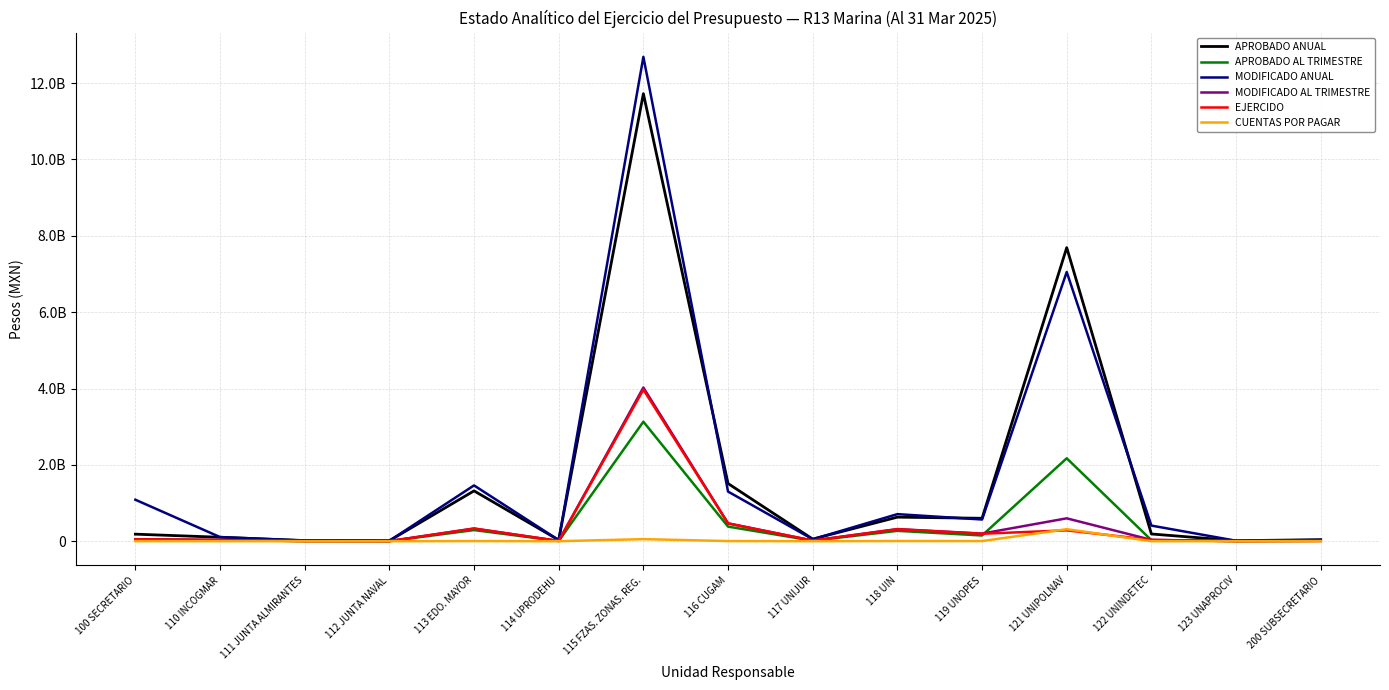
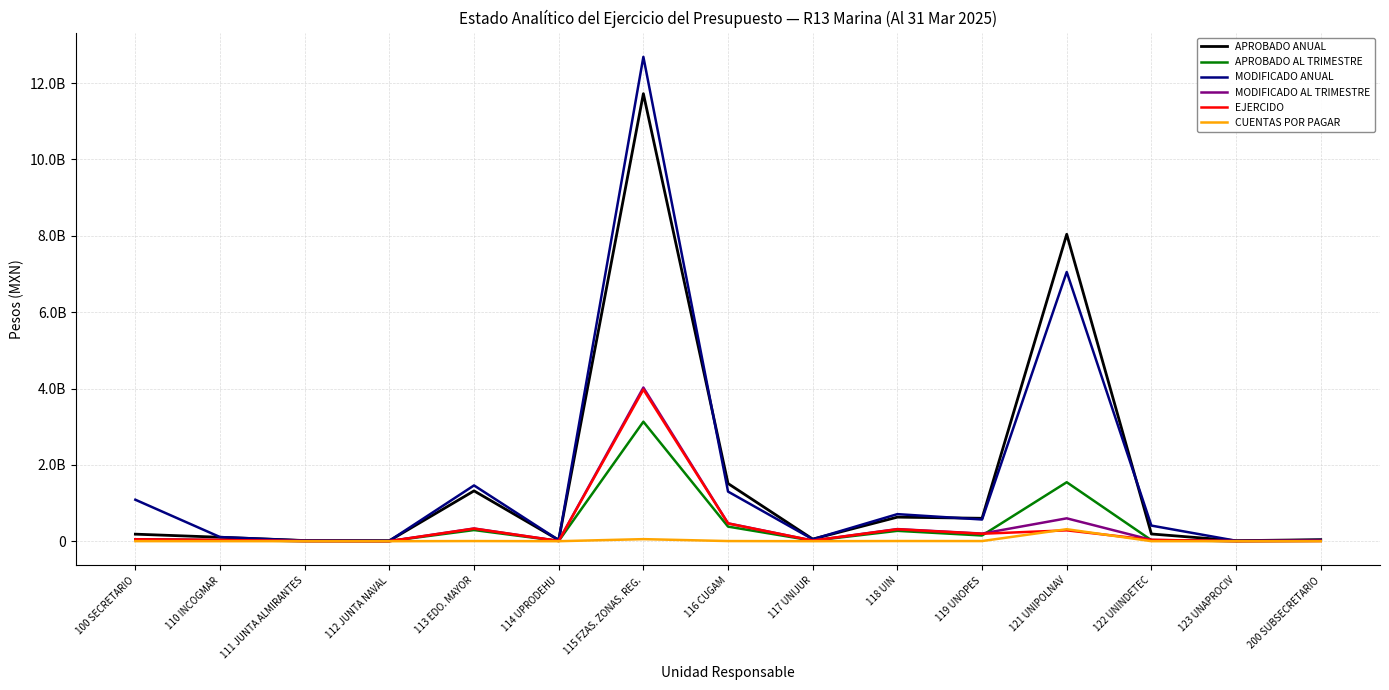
  {
    "APROBADO ANUAL": {
      "100 SECRETARIO": 200000000,
      "113 EDO. MAYOR": 1300000000,
      "115 FZAS. ZONAS. REG.": 11700000000,
      "116 CUGAM": 1500000000,
      "118 UIN": 600000000,
-     "121 UNIPOLNAV": 7700000000,
+     "121 UNIPOLNAV": 8000000000,
      "122 UNINDETEC": 200000000
    },
    "APROBADO AL TRIMESTRE": {
      "115 FZAS. ZONAS. REG.": 3100000000,
      "116 CUGAM": 400000000,
-     "121 UNIPOLNAV": 2200000000
+     "121 UNIPOLNAV": 1500000000
    },
    "MODIFICADO ANUAL": {
      "100 SECRETARIO": 1100000000,
      "113 EDO. MAYOR": 1500000000,
      "115 FZAS. ZONAS. REG.": 12700000000,
      "116 CUGAM": 1300000000,
      "118 UIN": 700000000,
      "121 UNIPOLNAV": 7100000000,
      "122 UNINDETEC": 400000000
    },
    "MODIFICADO AL TRIMESTRE": {
      "121 UNIPOLNAV": 600000000
    },
    "CUENTAS POR PAGAR": {
      "113 EDO. MAYOR": 0,
      "115 FZAS. ZONAS. REG.": 100000000,
      "116 CUGAM": 0,
      "118 UIN": 0,
      "119 UNOPES": 0
    }
  }
